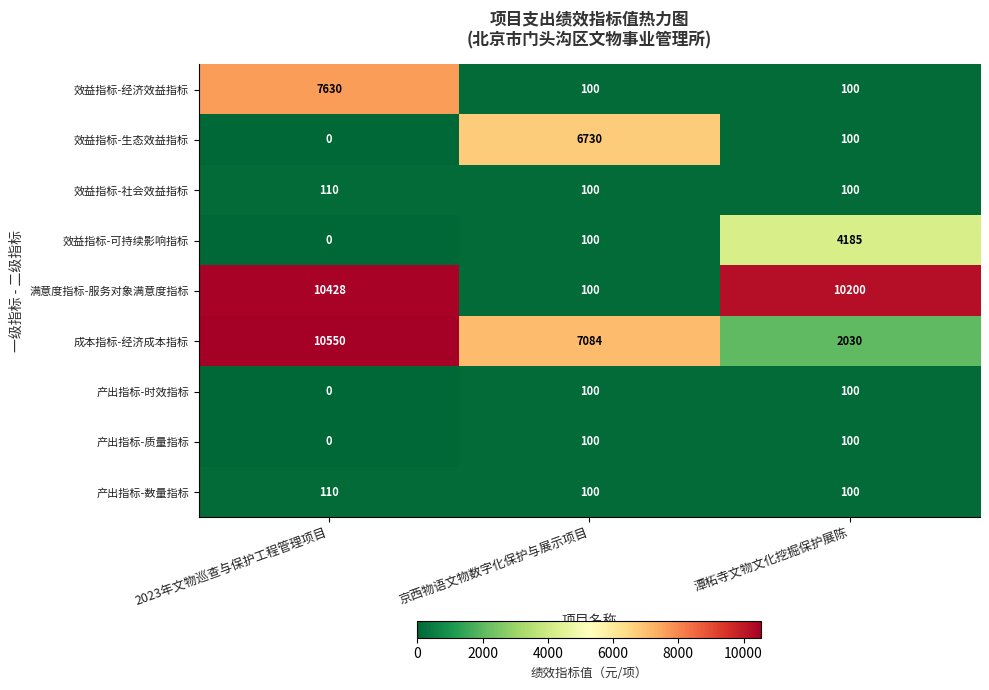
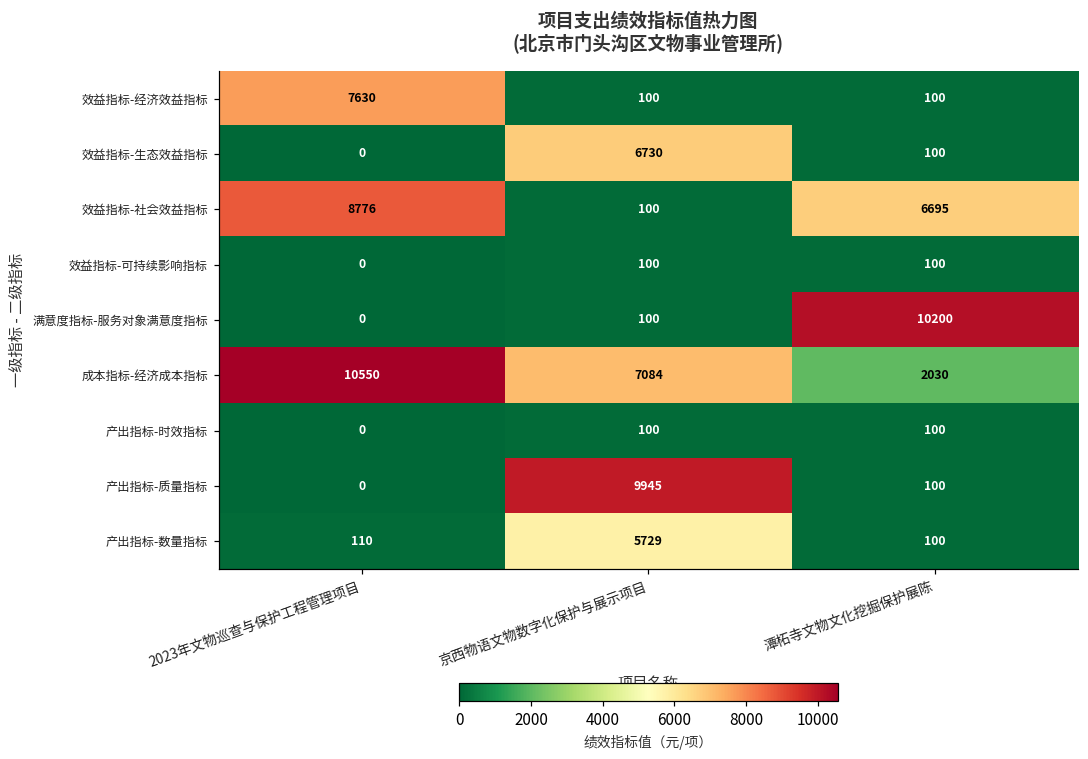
  {
    "效益指标-经济效益指标": {
      "2023年文物巡查与保护工程管理项目": 7630,
      "京西物语文物数字化保护与展示项目": 100,
      "潭柘寺文物文化挖掘保护展陈": 100
    },
    "效益指标-生态效益指标": {
      "2023年文物巡查与保护工程管理项目": 0,
      "京西物语文物数字化保护与展示项目": 6730,
      "潭柘寺文物文化挖掘保护展陈": 100
    },
    "效益指标-社会效益指标": {
-     "2023年文物巡查与保护工程管理项目": 110,
+     "2023年文物巡查与保护工程管理项目": 8776,
      "京西物语文物数字化保护与展示项目": 100,
-     "潭柘寺文物文化挖掘保护展陈": 100
+     "潭柘寺文物文化挖掘保护展陈": 6695
    },
    "效益指标-可持续影响指标": {
      "2023年文物巡查与保护工程管理项目": 0,
      "京西物语文物数字化保护与展示项目": 100,
-     "潭柘寺文物文化挖掘保护展陈": 4185
+     "潭柘寺文物文化挖掘保护展陈": 100
    },
    "满意度指标-服务对象满意度指标": {
-     "2023年文物巡查与保护工程管理项目": 10428,
+     "2023年文物巡查与保护工程管理项目": 0,
      "京西物语文物数字化保护与展示项目": 100,
      "潭柘寺文物文化挖掘保护展陈": 10200
    },
    "成本指标-经济成本指标": {
      "2023年文物巡查与保护工程管理项目": 10550,
      "京西物语文物数字化保护与展示项目": 7084,
      "潭柘寺文物文化挖掘保护展陈": 2030
    },
    "产出指标-时效指标": {
      "2023年文物巡查与保护工程管理项目": 0,
      "京西物语文物数字化保护与展示项目": 100,
      "潭柘寺文物文化挖掘保护展陈": 100
    },
    "产出指标-质量指标": {
      "2023年文物巡查与保护工程管理项目": 0,
-     "京西物语文物数字化保护与展示项目": 100,
+     "京西物语文物数字化保护与展示项目": 9945,
      "潭柘寺文物文化挖掘保护展陈": 100
    },
    "产出指标-数量指标": {
      "2023年文物巡查与保护工程管理项目": 110,
-     "京西物语文物数字化保护与展示项目": 100,
+     "京西物语文物数字化保护与展示项目": 5729,
      "潭柘寺文物文化挖掘保护展陈": 100
    }
  }
